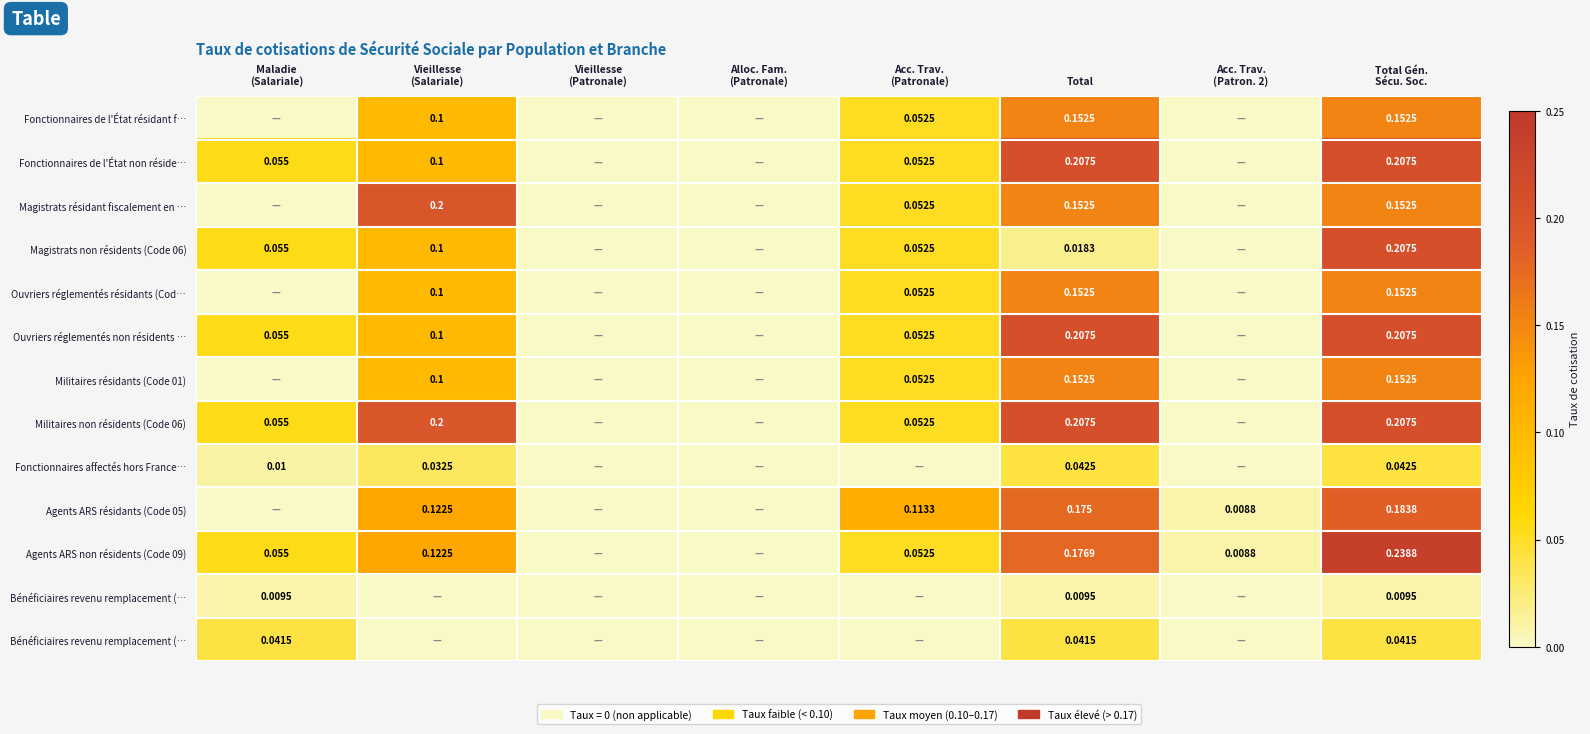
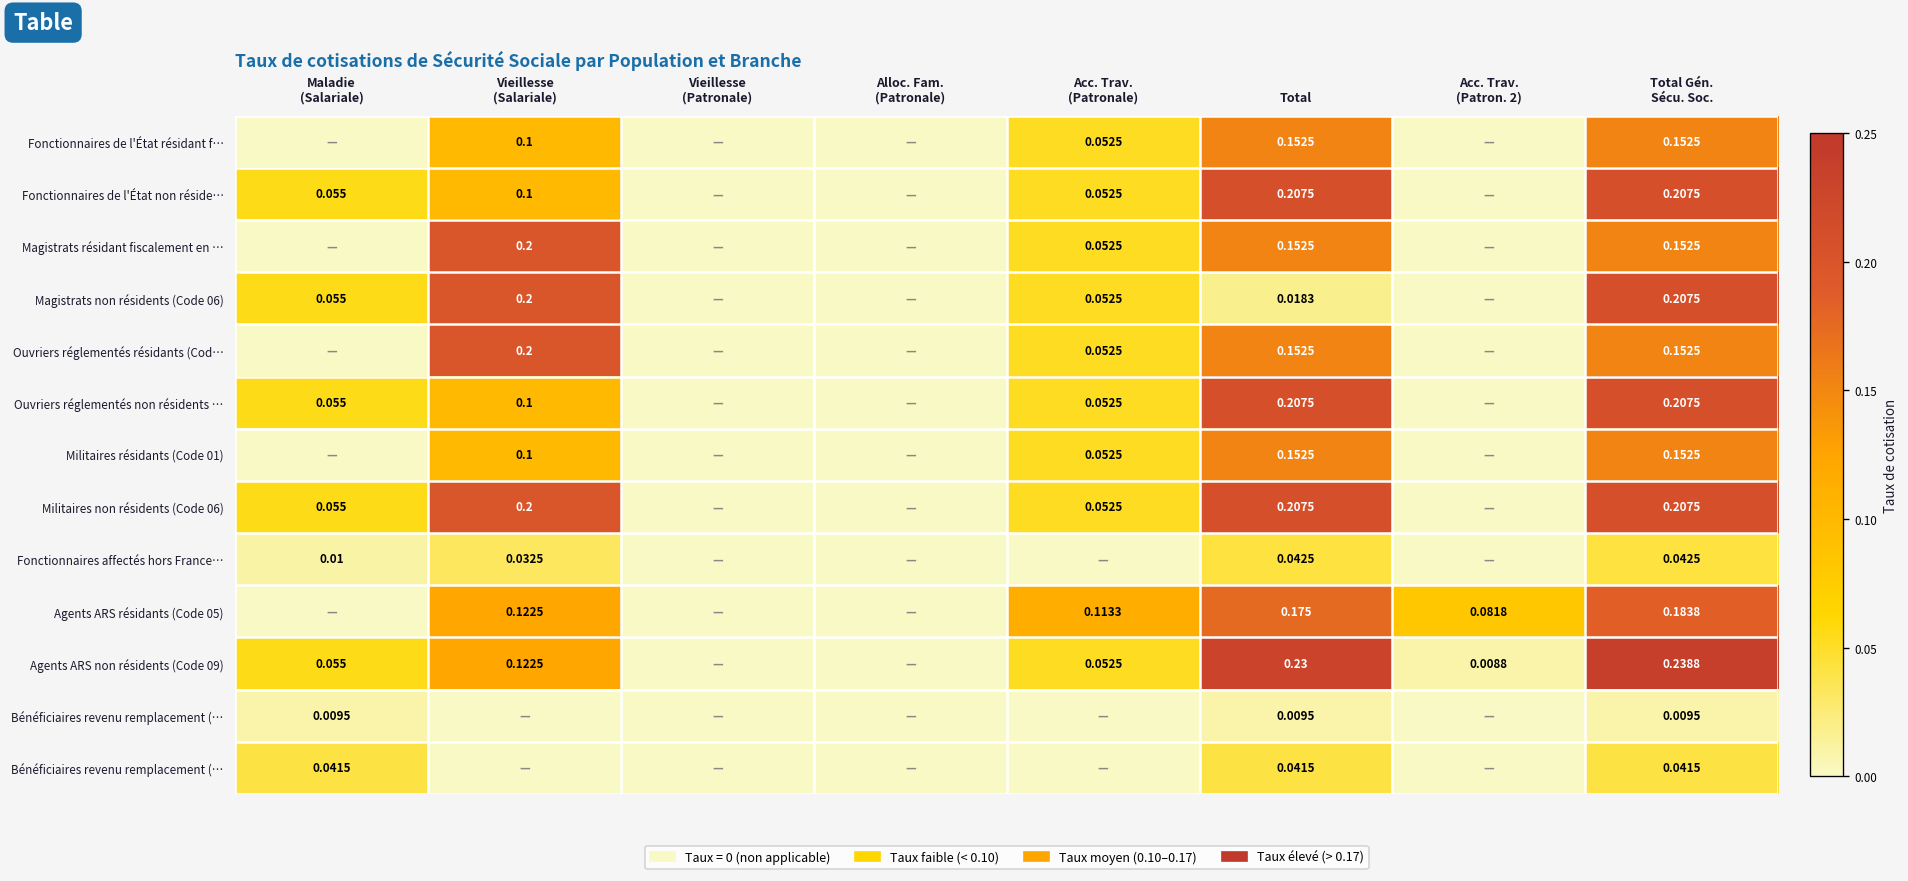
  {
    "Fonctionnaires de l'État résidant f…": {
      "Vieillesse (Salariale)": 0.1,
      "Acc. Trav. (Patronale)": 0.0525,
      "Total": 0.1525,
      "Total Gén. Sécu. Soc.": 0.1525
    },
    "Fonctionnaires de l'État non réside…": {
      "Maladie (Salariale)": 0.055,
      "Vieillesse (Salariale)": 0.1,
      "Acc. Trav. (Patronale)": 0.0525,
      "Total": 0.2075,
      "Total Gén. Sécu. Soc.": 0.2075
    },
    "Magistrats résidant fiscalement en …": {
      "Vieillesse (Salariale)": 0.2,
      "Acc. Trav. (Patronale)": 0.0525,
      "Total": 0.1525,
      "Total Gén. Sécu. Soc.": 0.1525
    },
    "Magistrats non résidents (Code 06)": {
      "Maladie (Salariale)": 0.055,
-     "Vieillesse (Salariale)": 0.1,
+     "Vieillesse (Salariale)": 0.2,
      "Acc. Trav. (Patronale)": 0.0525,
      "Total": 0.0183,
      "Total Gén. Sécu. Soc.": 0.2075
    },
    "Ouvriers réglementés résidants (Cod…": {
-     "Vieillesse (Salariale)": 0.1,
+     "Vieillesse (Salariale)": 0.2,
      "Acc. Trav. (Patronale)": 0.0525,
      "Total": 0.1525,
      "Total Gén. Sécu. Soc.": 0.1525
    },
    "Ouvriers réglementés non résidents …": {
      "Maladie (Salariale)": 0.055,
      "Vieillesse (Salariale)": 0.1,
      "Acc. Trav. (Patronale)": 0.0525,
      "Total": 0.2075,
      "Total Gén. Sécu. Soc.": 0.2075
    },
    "Militaires résidants (Code 01)": {
      "Vieillesse (Salariale)": 0.1,
      "Acc. Trav. (Patronale)": 0.0525,
      "Total": 0.1525,
      "Total Gén. Sécu. Soc.": 0.1525
    },
    "Militaires non résidents (Code 06)": {
      "Maladie (Salariale)": 0.055,
      "Vieillesse (Salariale)": 0.2,
      "Acc. Trav. (Patronale)": 0.0525,
      "Total": 0.2075,
      "Total Gén. Sécu. Soc.": 0.2075
    },
    "Fonctionnaires affectés hors France…": {
      "Maladie (Salariale)": 0.01,
      "Vieillesse (Salariale)": 0.0325,
      "Total": 0.0425,
      "Total Gén. Sécu. Soc.": 0.0425
    },
    "Agents ARS résidants (Code 05)": {
      "Vieillesse (Salariale)": 0.1225,
      "Acc. Trav. (Patronale)": 0.1133,
      "Total": 0.175,
-     "Acc. Trav. (Patron. 2)": 0.0088,
+     "Acc. Trav. (Patron. 2)": 0.0818,
      "Total Gén. Sécu. Soc.": 0.1838
    },
    "Agents ARS non résidents (Code 09)": {
      "Maladie (Salariale)": 0.055,
      "Vieillesse (Salariale)": 0.1225,
      "Acc. Trav. (Patronale)": 0.0525,
-     "Total": 0.1769,
+     "Total": 0.23,
      "Acc. Trav. (Patron. 2)": 0.0088,
      "Total Gén. Sécu. Soc.": 0.2388
    }
  }
